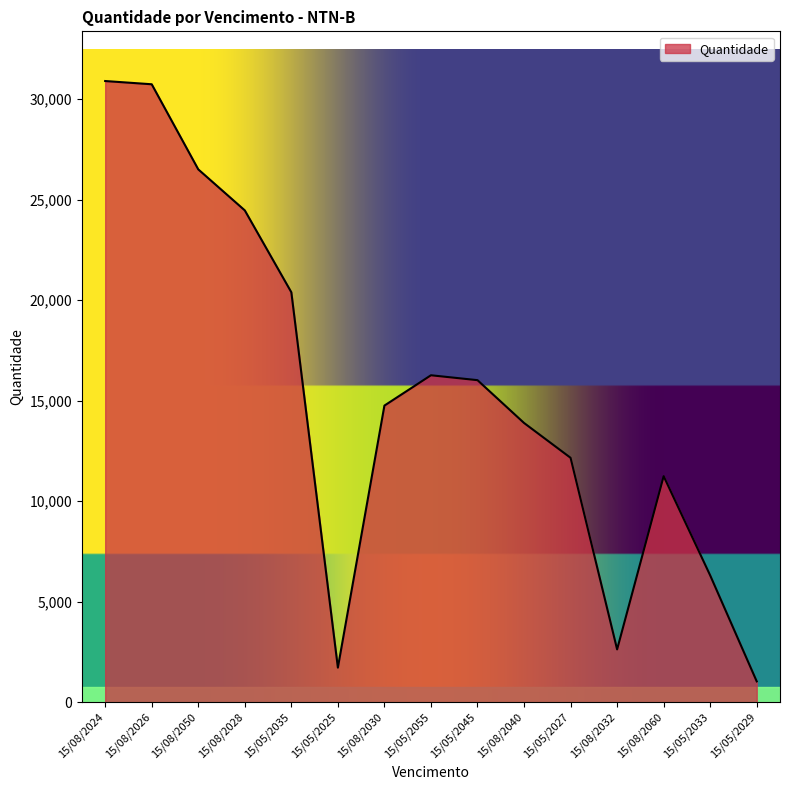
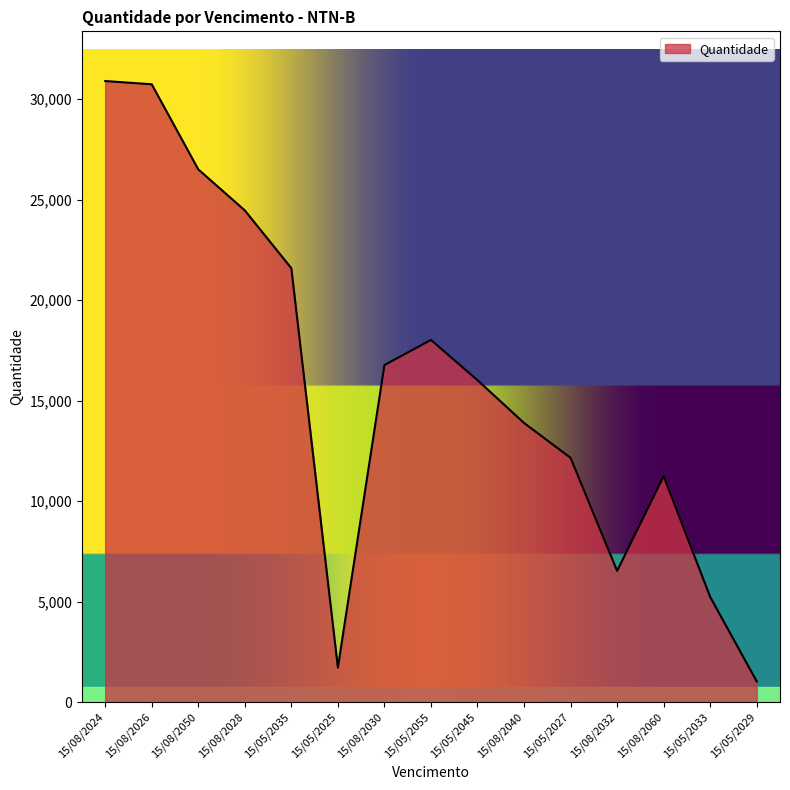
  {
    "15/08/2024": "30,900",
    "15/08/2026": "30,700",
    "15/08/2050": "26,500",
    "15/08/2028": "24,500",
-   "15/05/2035": "20,400",
+   "15/05/2035": "21,600",
    "15/05/2025": "1,700",
-   "15/08/2030": "14,800",
-   "15/05/2055": "16,300",
+   "15/08/2030": "16,800",
+   "15/05/2055": "18,000",
    "15/05/2045": "16,000",
    "15/08/2040": "13,900",
    "15/05/2027": "12,200",
-   "15/08/2032": "2,600",
+   "15/08/2032": "6,500",
    "15/08/2060": "11,200",
-   "15/05/2033": "6,300",
+   "15/05/2033": "5,200",
    "15/05/2029": "1,000"
  }
